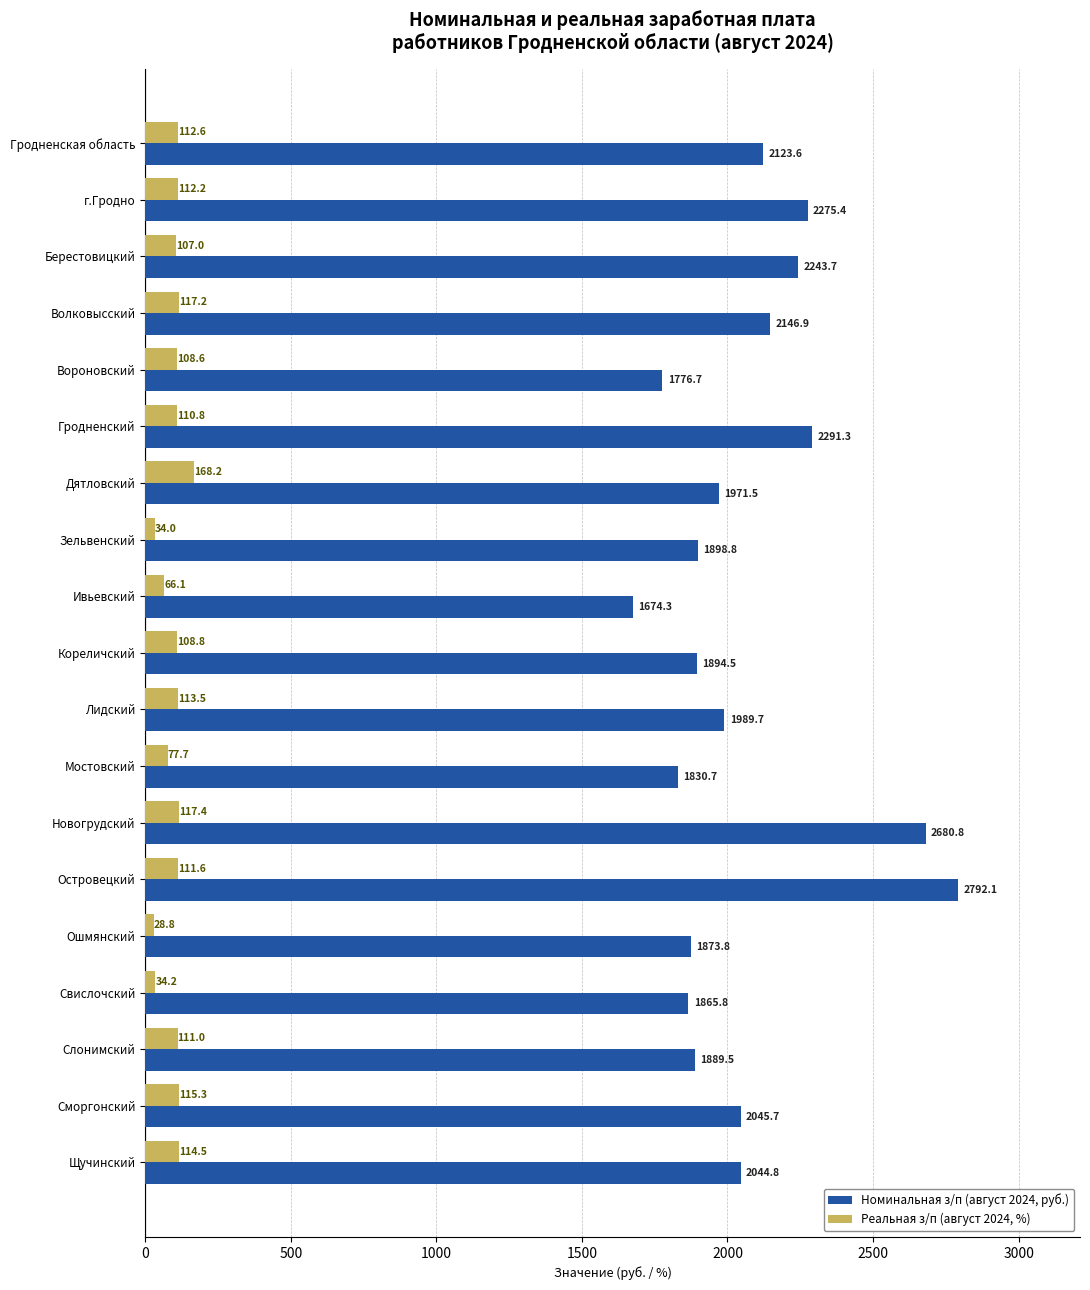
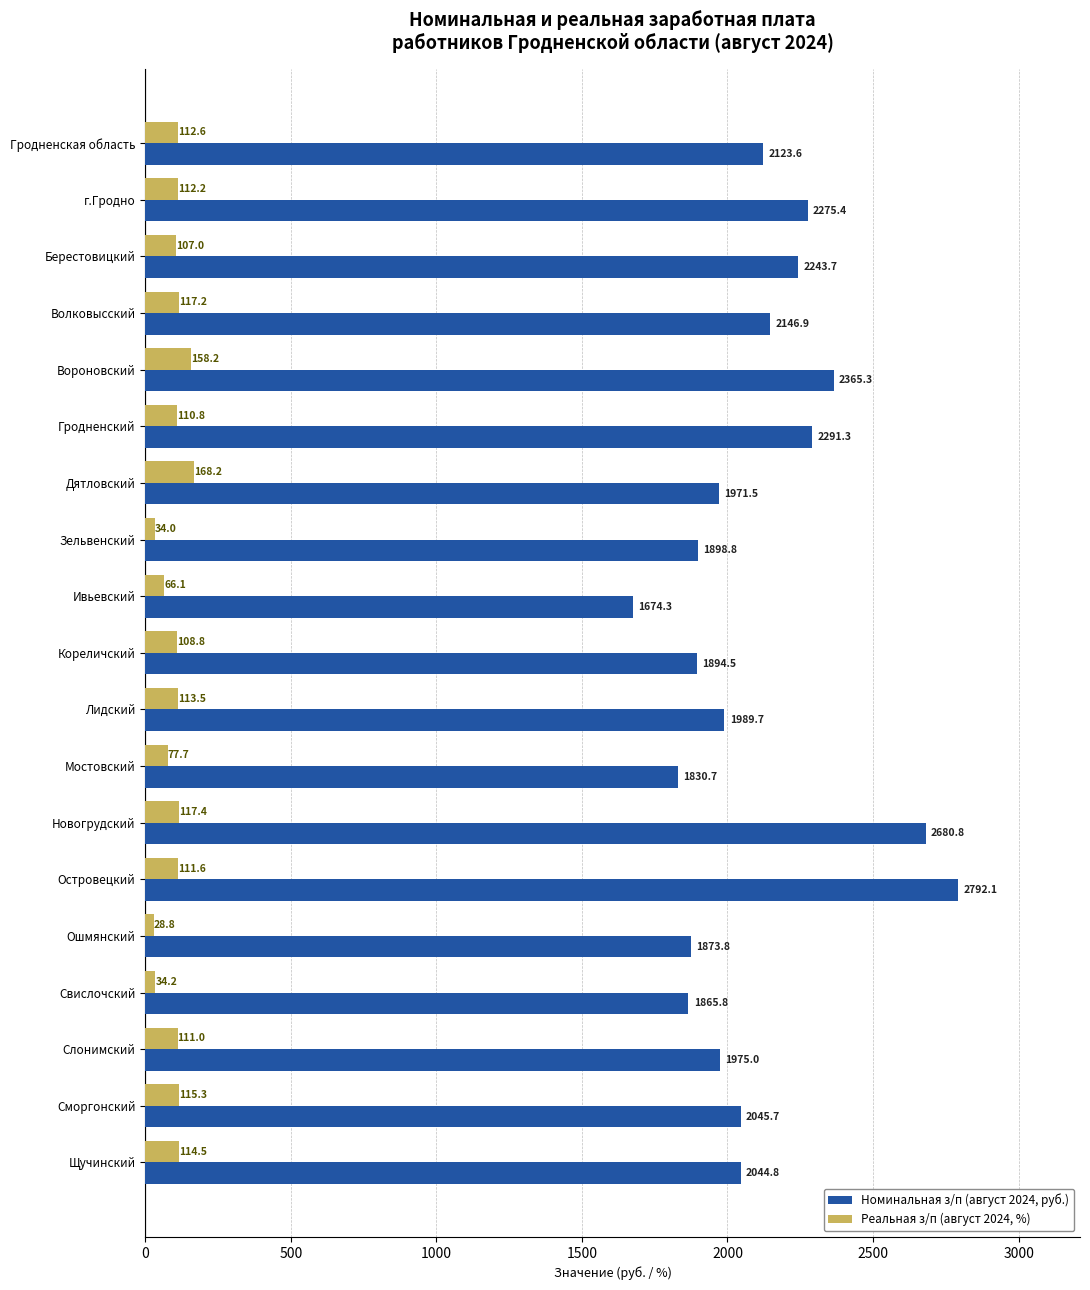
  {
    "Номинальная з/п (август 2024, руб.)": {
      "Гродненская область": 2123.6,
      "г.Гродно": 2275.4,
      "Берестовицкий": 2243.7,
      "Волковысский": 2146.9,
-     "Вороновский": 1776.7,
+     "Вороновский": 2365.3,
      "Гродненский": 2291.3,
      "Дятловский": 1971.5,
      "Зельвенский": 1898.8,
      "Ивьевский": 1674.3,
      "Кореличский": 1894.5,
      "Лидский": 1989.7,
      "Мостовский": 1830.7,
      "Новогрудский": 2680.8,
      "Островецкий": 2792.1,
      "Ошмянский": 1873.8,
      "Свислочский": 1865.8,
-     "Слонимский": 1889.5,
+     "Слонимский": 1975.0,
      "Сморгонский": 2045.7,
      "Щучинский": 2044.8
    },
    "Реальная з/п (август 2024, %)": {
      "Гродненская область": 112.6,
      "г.Гродно": 112.2,
      "Берестовицкий": 107.0,
      "Волковысский": 117.2,
-     "Вороновский": 108.6,
+     "Вороновский": 158.2,
      "Гродненский": 110.8,
      "Дятловский": 168.2,
      "Зельвенский": 34.0,
      "Ивьевский": 66.1,
      "Кореличский": 108.8,
      "Лидский": 113.5,
      "Мостовский": 77.7,
      "Новогрудский": 117.4,
      "Островецкий": 111.6,
      "Ошмянский": 28.8,
      "Свислочский": 34.2,
      "Слонимский": 111.0,
      "Сморгонский": 115.3,
      "Щучинский": 114.5
    }
  }
